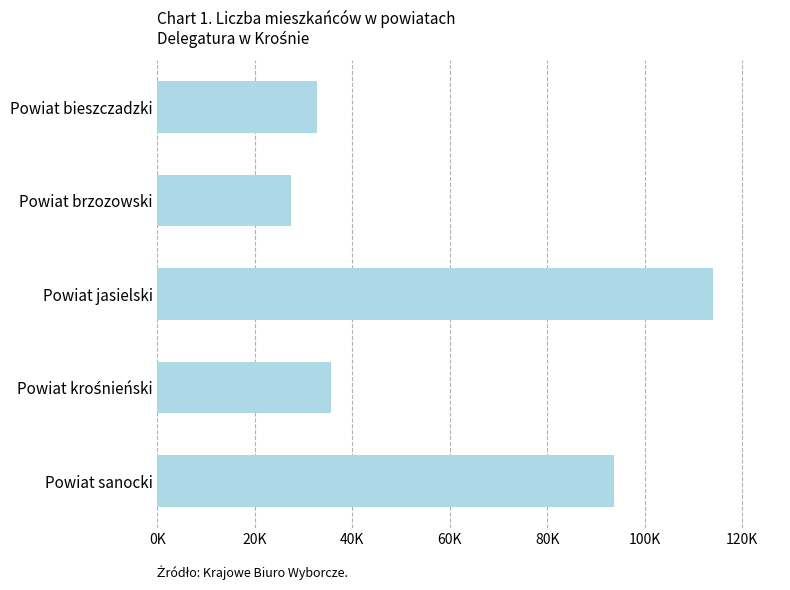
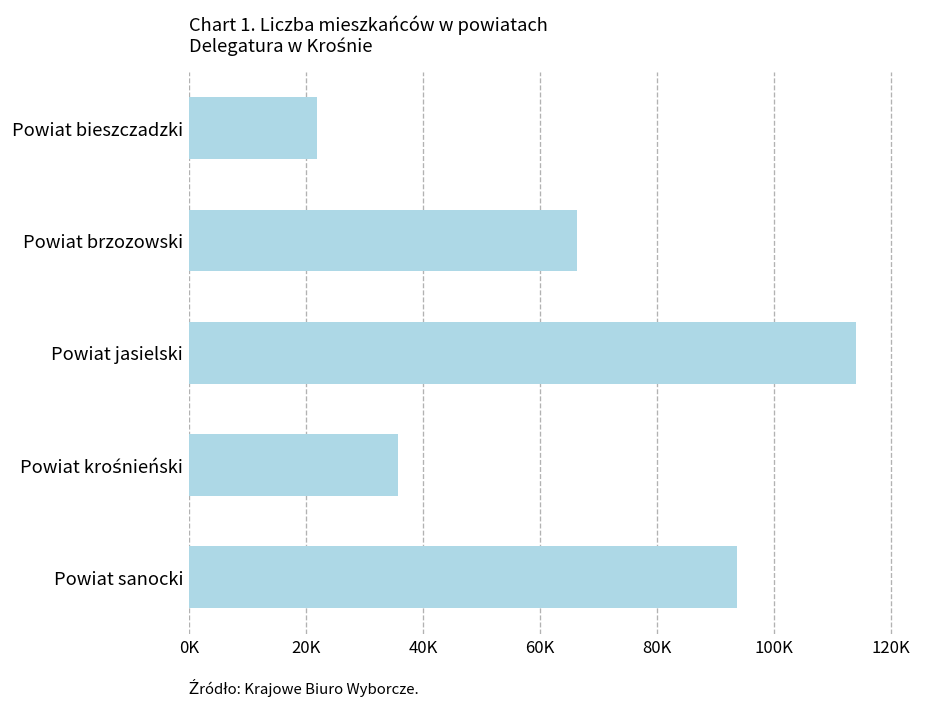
  {
-   "Powiat bieszczadzki": 33000,
-   "Powiat brzozowski": 27000,
+   "Powiat bieszczadzki": 22000,
+   "Powiat brzozowski": 66000,
    "Powiat jasielski": 114000,
    "Powiat krośnieński": 36000,
    "Powiat sanocki": 94000
  }
